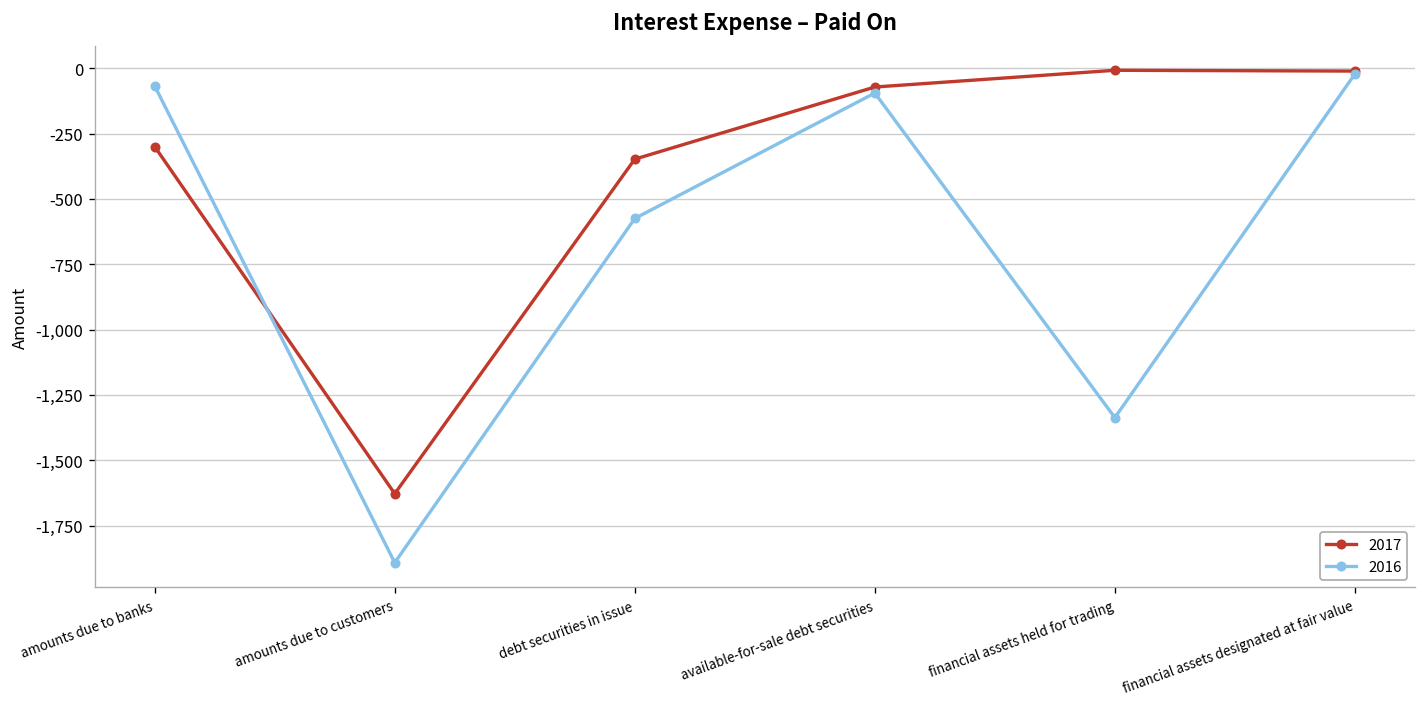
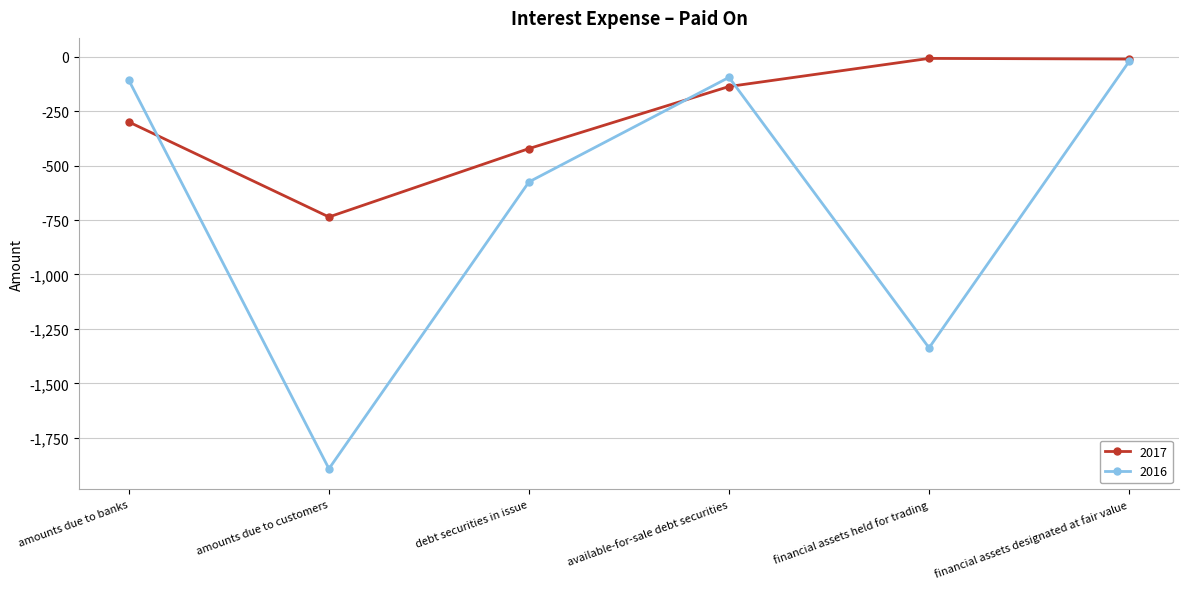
  {
    "2017": {
      "amounts due to banks": "-300",
-     "amounts due to customers": "-1,630",
-     "debt securities in issue": "-350",
-     "available-for-sale debt securities": "-70",
+     "amounts due to customers": "-740",
+     "debt securities in issue": "-420",
+     "available-for-sale debt securities": "-140",
      "financial assets held for trading": "-10"
    },
    "2016": {
-     "amounts due to banks": "-70",
+     "amounts due to banks": "-110",
      "amounts due to customers": "-1,890",
      "debt securities in issue": "-580",
      "available-for-sale debt securities": "-100",
      "financial assets held for trading": "-1,340"
    }
  }
